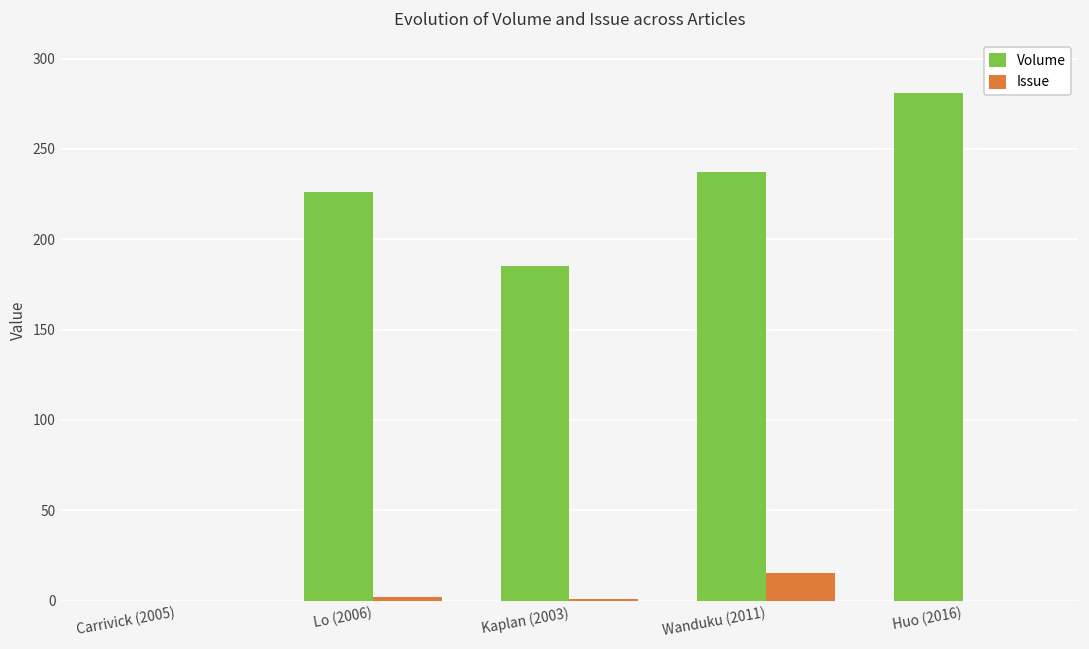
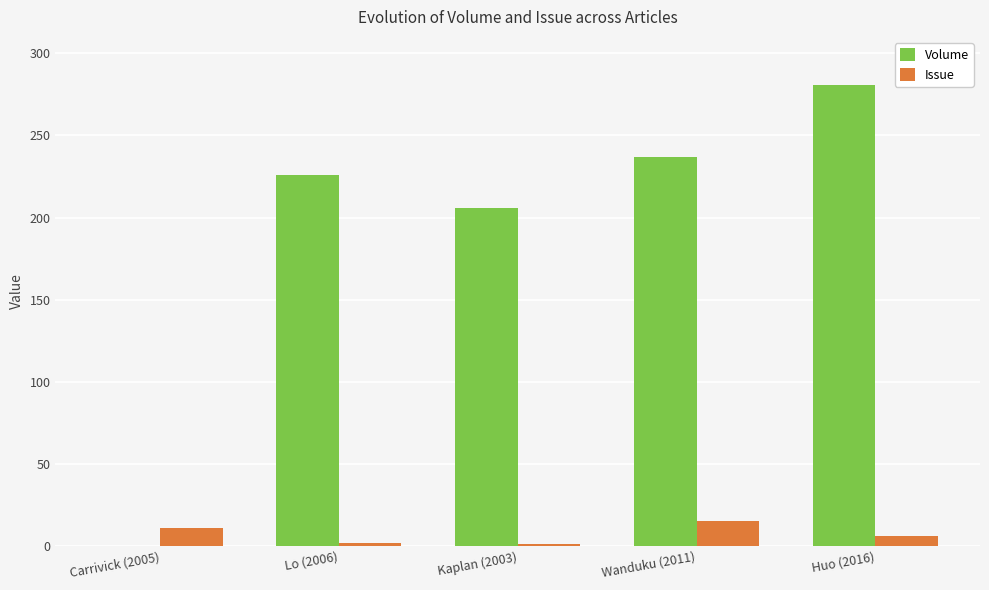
  {
    "Volume": {
      "Carrivick (2005)": 0,
      "Lo (2006)": 226,
-     "Kaplan (2003)": 185,
+     "Kaplan (2003)": 206,
      "Wanduku (2011)": 237,
      "Huo (2016)": 281
    },
    "Issue": {
-     "Carrivick (2005)": 0,
+     "Carrivick (2005)": 11,
      "Lo (2006)": 2,
      "Wanduku (2011)": 15,
-     "Huo (2016)": 0
+     "Huo (2016)": 6
    }
  }
